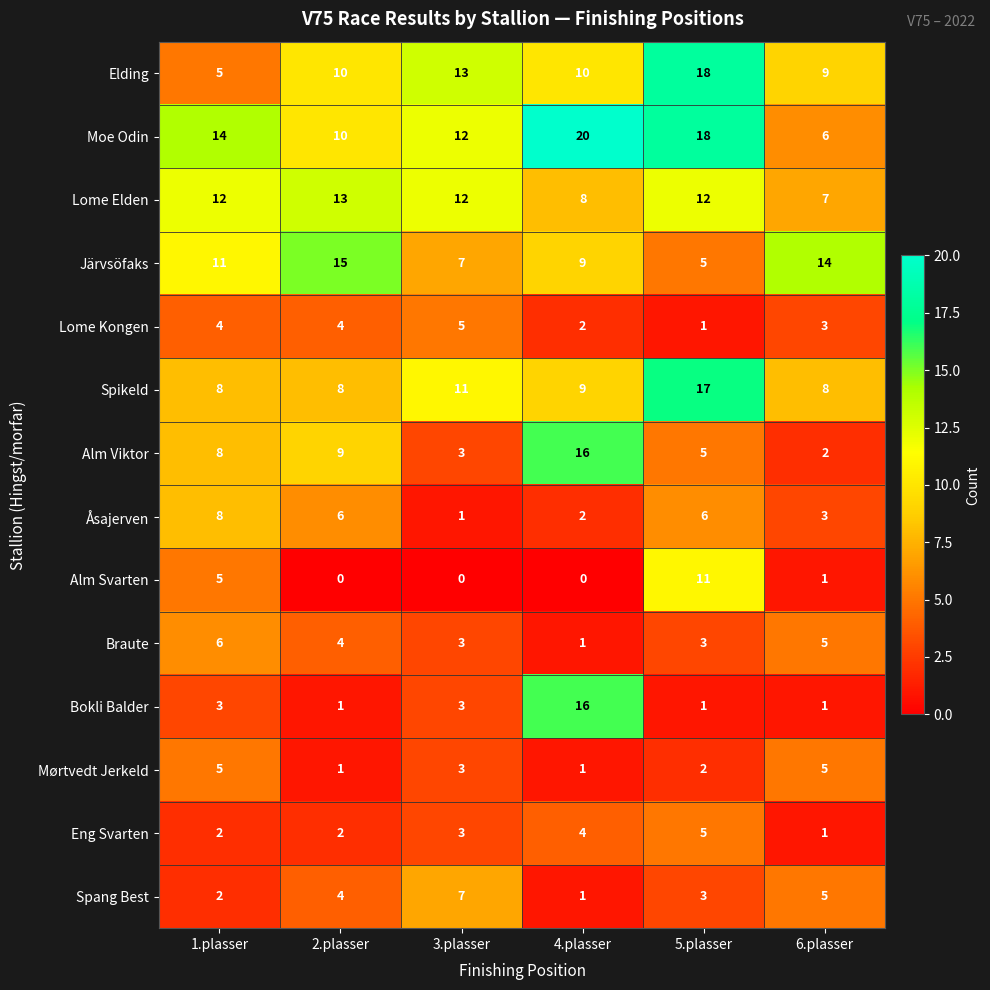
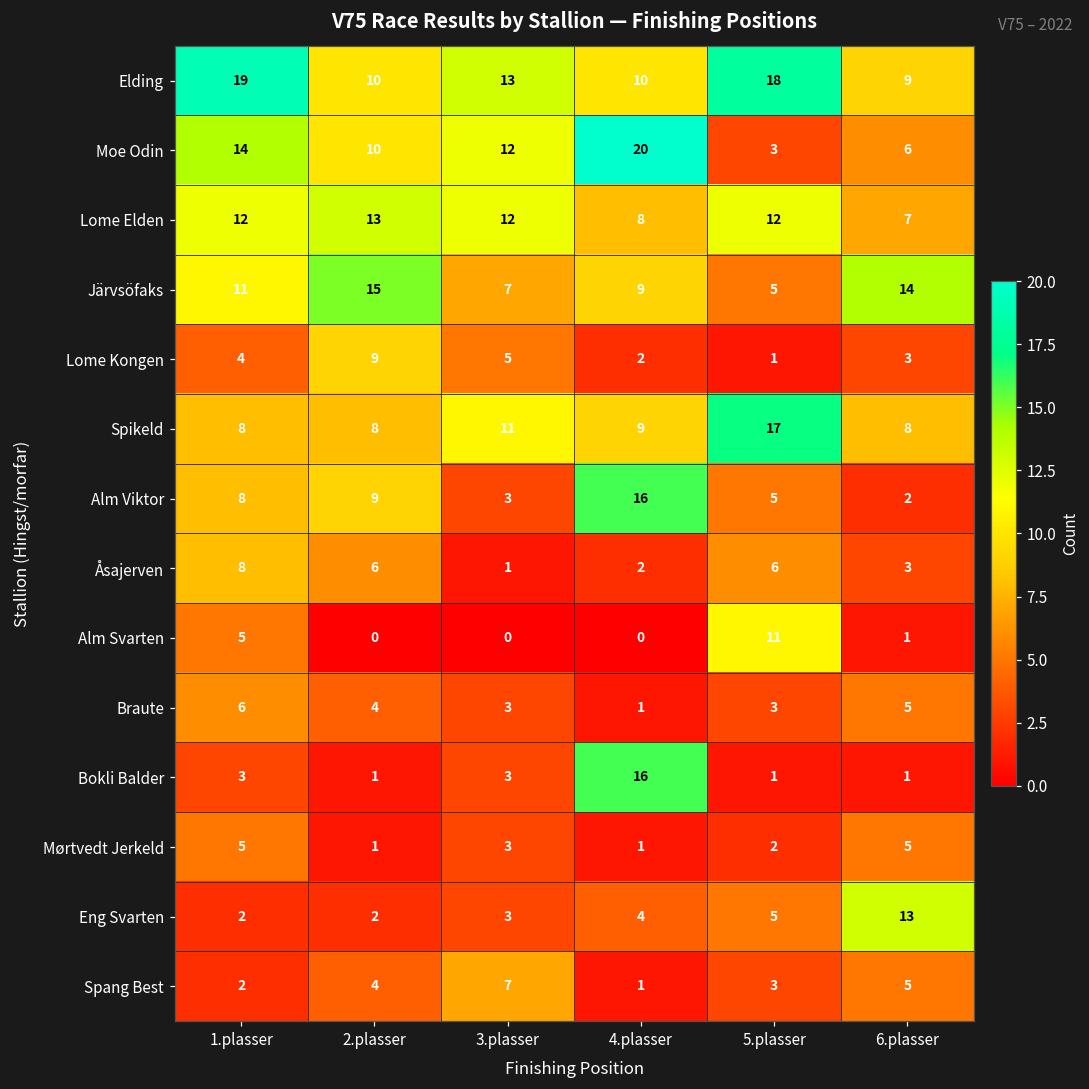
  {
    "Elding": {
-     "1.plasser": 5,
+     "1.plasser": 19,
      "2.plasser": 10,
      "3.plasser": 13,
      "4.plasser": 10,
      "5.plasser": 18,
      "6.plasser": 9
    },
    "Moe Odin": {
      "1.plasser": 14,
      "2.plasser": 10,
      "3.plasser": 12,
      "4.plasser": 20,
-     "5.plasser": 18,
+     "5.plasser": 3,
      "6.plasser": 6
    },
    "Lome Elden": {
      "1.plasser": 12,
      "2.plasser": 13,
      "3.plasser": 12,
      "4.plasser": 8,
      "5.plasser": 12,
      "6.plasser": 7
    },
    "Järvsöfaks": {
      "1.plasser": 11,
      "2.plasser": 15,
      "3.plasser": 7,
      "4.plasser": 9,
      "5.plasser": 5,
      "6.plasser": 14
    },
    "Lome Kongen": {
      "1.plasser": 4,
-     "2.plasser": 4,
+     "2.plasser": 9,
      "3.plasser": 5,
      "4.plasser": 2,
      "5.plasser": 1,
      "6.plasser": 3
    },
    "Spikeld": {
      "1.plasser": 8,
      "2.plasser": 8,
      "3.plasser": 11,
      "4.plasser": 9,
      "5.plasser": 17,
      "6.plasser": 8
    },
    "Alm Viktor": {
      "1.plasser": 8,
      "2.plasser": 9,
      "3.plasser": 3,
      "4.plasser": 16,
      "5.plasser": 5,
      "6.plasser": 2
    },
    "Åsajerven": {
      "1.plasser": 8,
      "2.plasser": 6,
      "3.plasser": 1,
      "4.plasser": 2,
      "5.plasser": 6,
      "6.plasser": 3
    },
    "Alm Svarten": {
      "1.plasser": 5,
      "2.plasser": 0,
      "3.plasser": 0,
      "4.plasser": 0,
      "5.plasser": 11,
      "6.plasser": 1
    },
    "Braute": {
      "1.plasser": 6,
      "2.plasser": 4,
      "3.plasser": 3,
      "4.plasser": 1,
      "5.plasser": 3,
      "6.plasser": 5
    },
    "Bokli Balder": {
      "1.plasser": 3,
      "2.plasser": 1,
      "3.plasser": 3,
      "4.plasser": 16,
      "5.plasser": 1,
      "6.plasser": 1
    },
    "Mørtvedt Jerkeld": {
      "1.plasser": 5,
      "2.plasser": 1,
      "3.plasser": 3,
      "4.plasser": 1,
      "5.plasser": 2,
      "6.plasser": 5
    },
    "Eng Svarten": {
      "1.plasser": 2,
      "2.plasser": 2,
      "3.plasser": 3,
      "4.plasser": 4,
      "5.plasser": 5,
-     "6.plasser": 1
+     "6.plasser": 13
    },
    "Spang Best": {
      "1.plasser": 2,
      "2.plasser": 4,
      "3.plasser": 7,
      "4.plasser": 1,
      "5.plasser": 3,
      "6.plasser": 5
    }
  }
